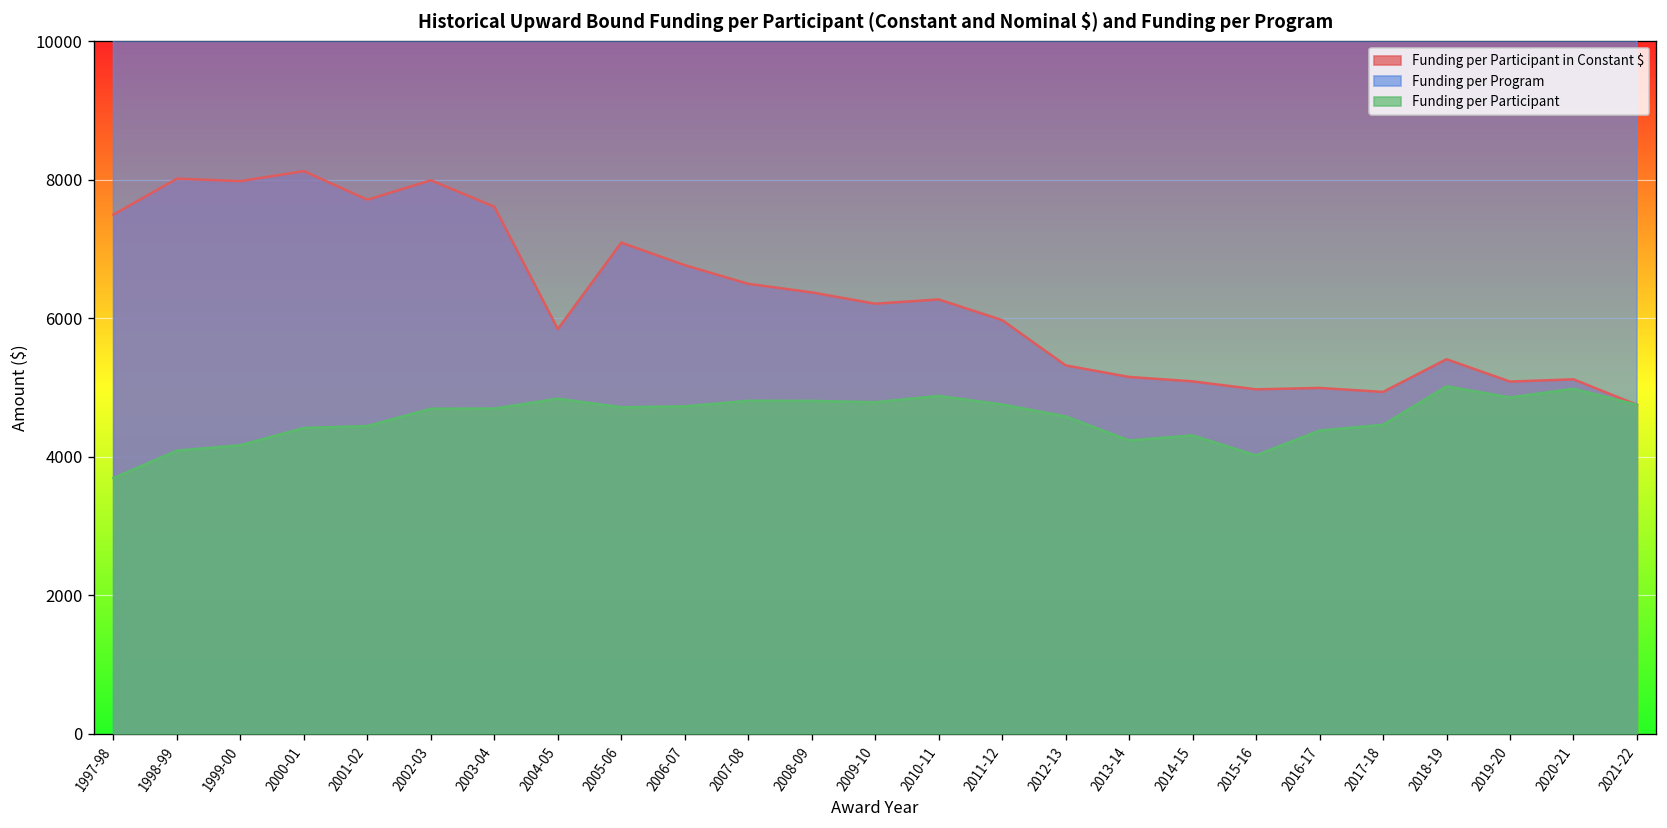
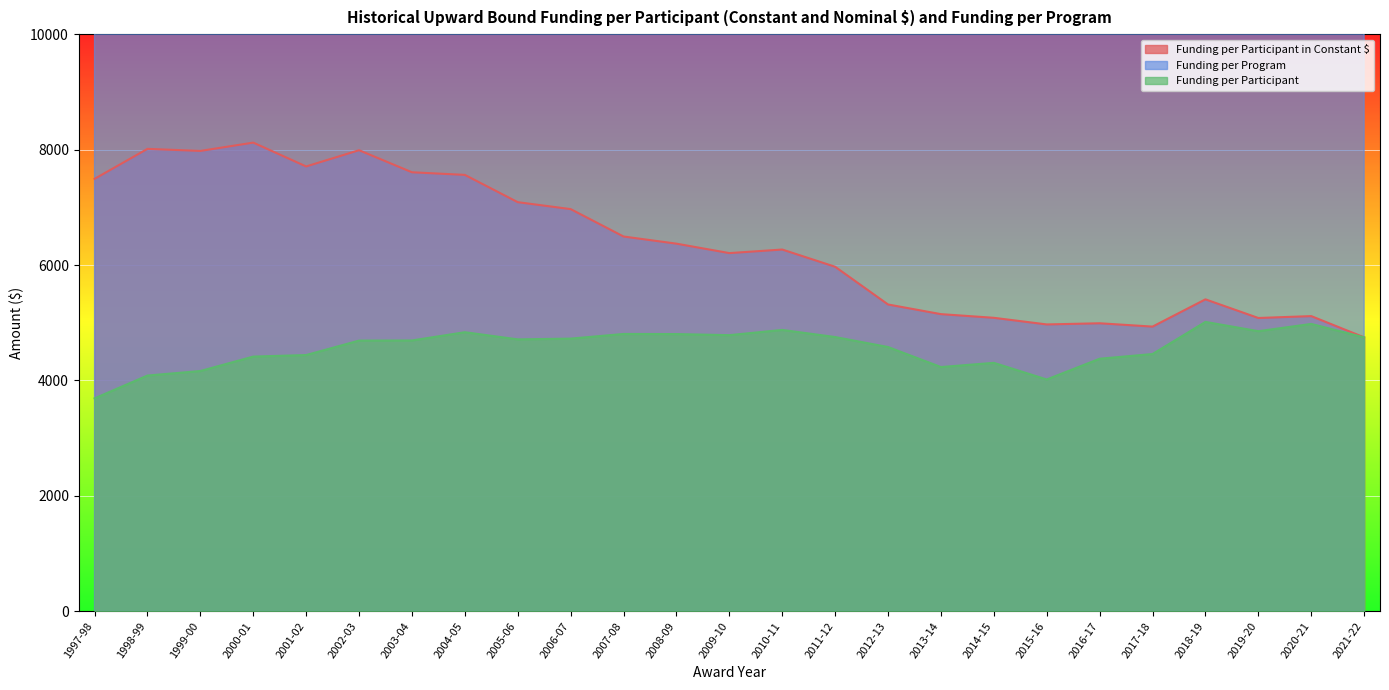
  {
    "Funding per Participant in Constant $": {
      "1997-98": 7500,
      "1998-99": 8000,
      "1999-00": 8000,
      "2000-01": 8100,
      "2001-02": 7700,
      "2002-03": 8000,
      "2003-04": 7600,
-     "2004-05": 5800,
+     "2004-05": 7600,
      "2005-06": 7100,
-     "2006-07": 6800,
+     "2006-07": 7000,
      "2007-08": 6500,
      "2008-09": 6400,
      "2009-10": 6200,
      "2010-11": 6300,
      "2011-12": 6000,
      "2012-13": 5300,
      "2013-14": 5100,
      "2014-15": 5100,
      "2015-16": 5000,
      "2016-17": 5000,
      "2017-18": 4900,
      "2018-19": 5400,
      "2019-20": 5100,
      "2020-21": 5100
    },
    "Funding per Participant": {
      "1997-98": 3700,
      "1998-99": 4100,
      "1999-00": 4200,
      "2000-01": 4400,
      "2001-02": 4400,
      "2002-03": 4700,
      "2003-04": 4700,
      "2004-05": 4800,
      "2005-06": 4700,
      "2006-07": 4700,
      "2007-08": 4800,
      "2008-09": 4800,
      "2009-10": 4800,
      "2010-11": 4900,
      "2011-12": 4800,
      "2012-13": 4600,
      "2013-14": 4200,
      "2014-15": 4300,
      "2015-16": 4000,
      "2016-17": 4400,
      "2017-18": 4500,
      "2018-19": 5000,
      "2019-20": 4900,
      "2020-21": 5000
    }
  }
